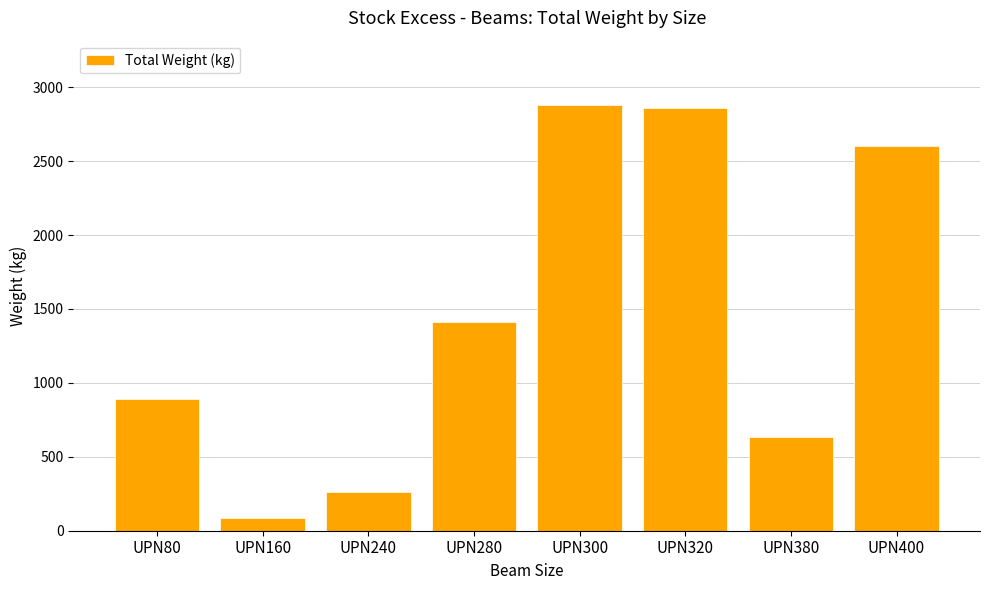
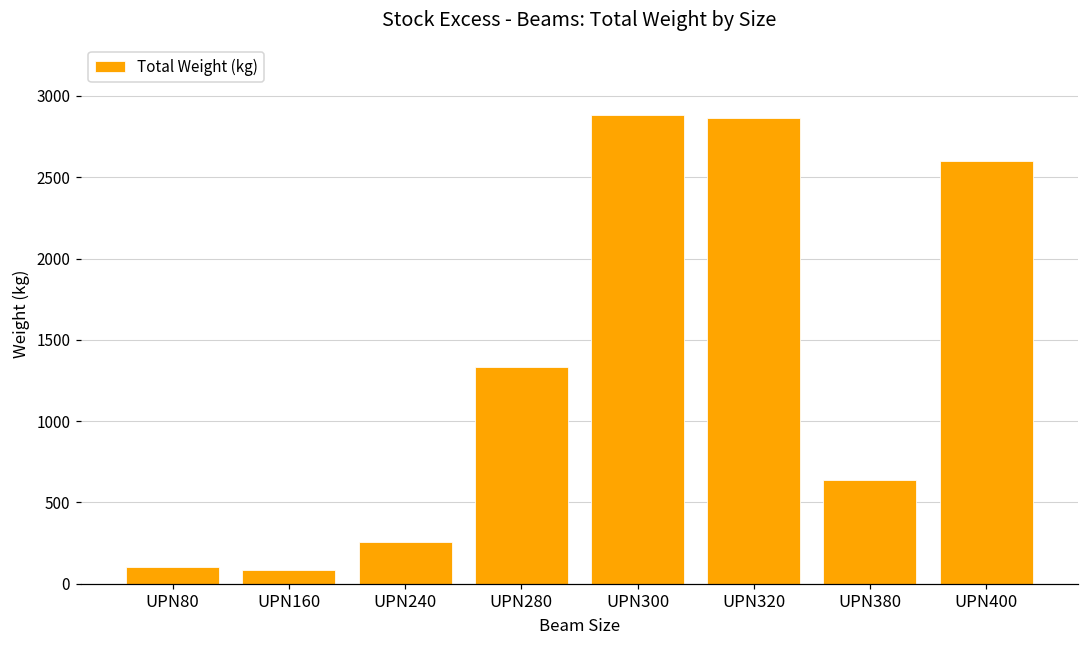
  {
-   "UPN80": 890,
+   "UPN80": 100,
    "UPN160": 90,
    "UPN240": 260,
-   "UPN280": 1410,
+   "UPN280": 1330,
    "UPN300": 2880,
    "UPN320": 2860,
    "UPN380": 640,
    "UPN400": 2600
  }
